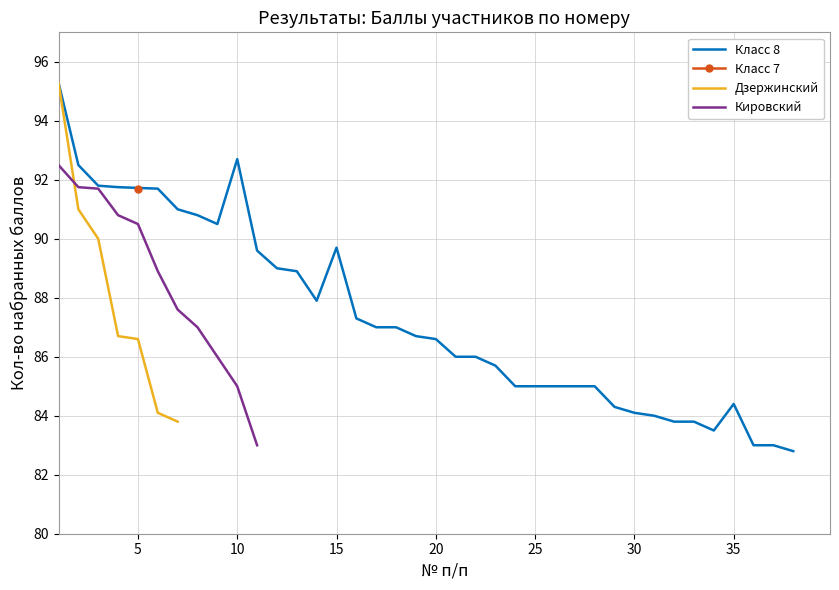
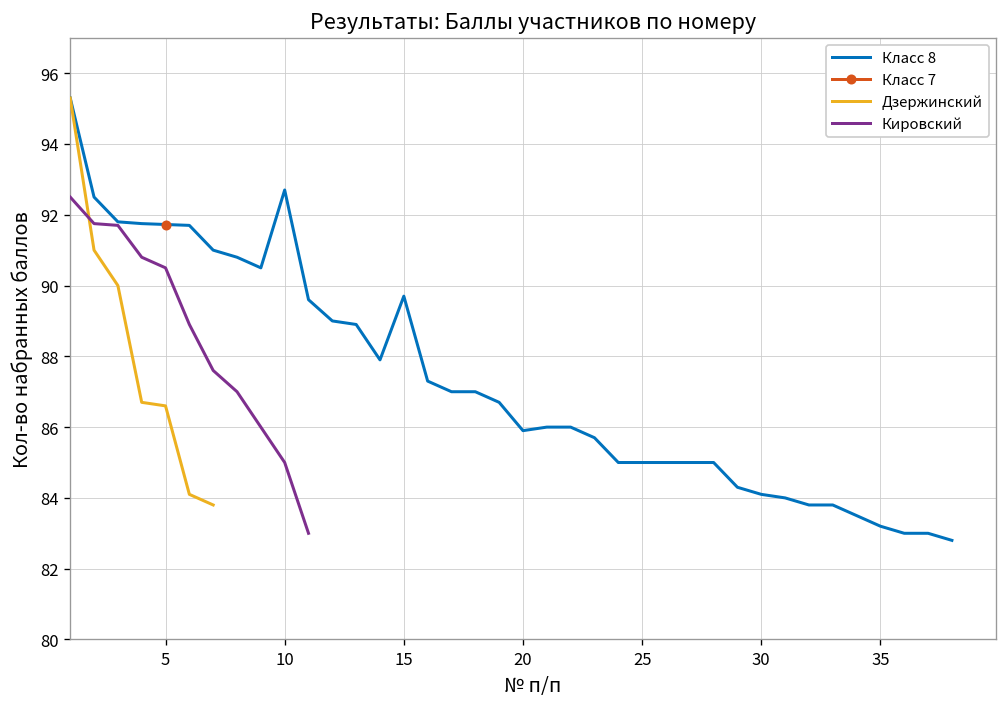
  {
    "Класс 8": {
      "10": 92.7,
      "15": 89.7,
-     "20": 86.6,
+     "20": 85.9,
      "25": 85.0,
      "30": 84.1,
-     "35": 84.4
+     "35": 83.2
    },
    "Класс 7": {
      "5": 91.7
    },
    "Дзержинский": {
      "5": 86.6
    },
    "Кировский": {
      "5": 90.5,
      "10": 85.0
    }
  }
